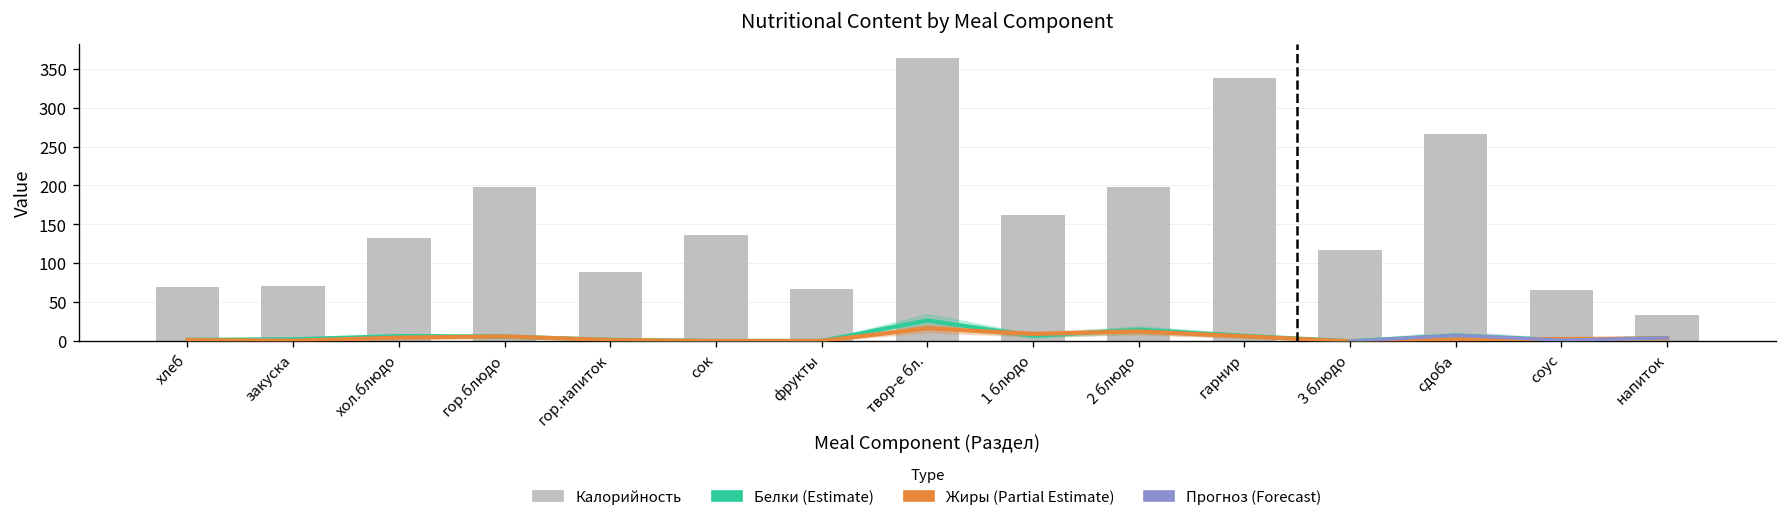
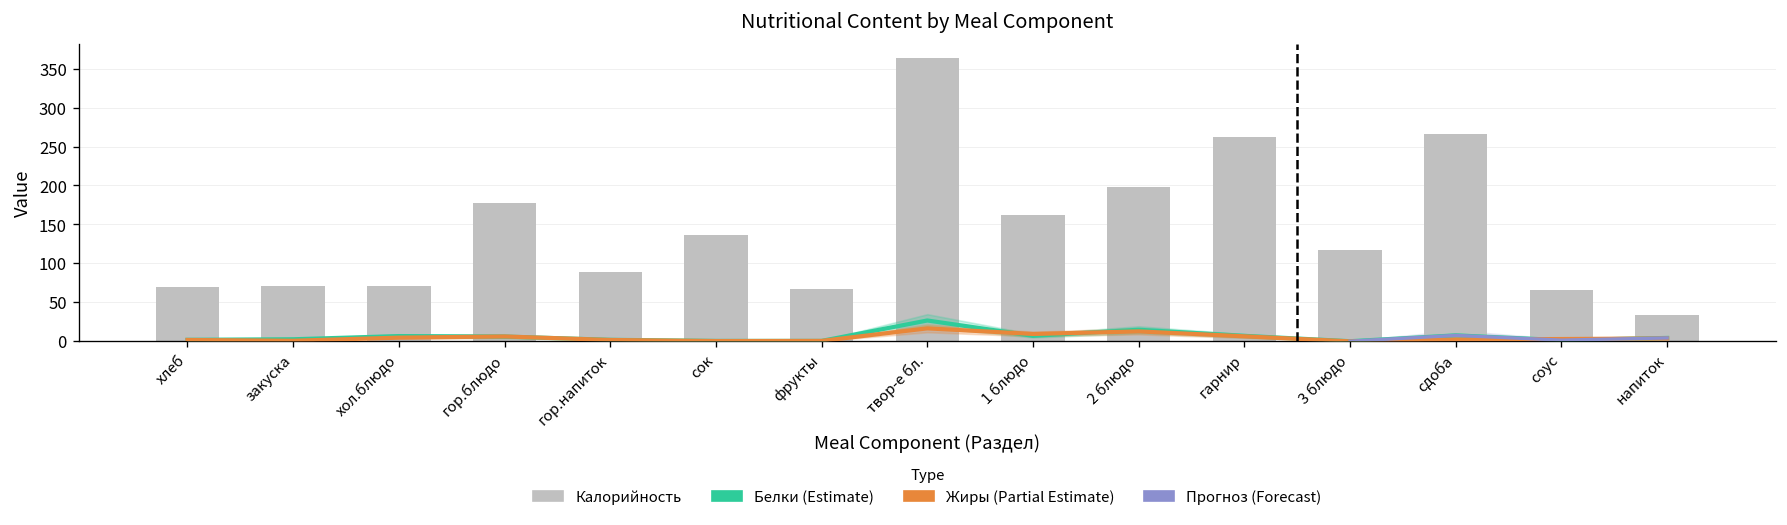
  {
    "Калорийность": {
      "хлеб": 70,
      "закуска": 70,
-     "хол.блюдо": 130,
-     "гор.блюдо": 200,
+     "хол.блюдо": 70,
+     "гор.блюдо": 180,
      "гор.напиток": 90,
      "сок": 140,
      "фрукты": 70,
      "твор-е бл.": 360,
      "1 блюдо": 160,
      "2 блюдо": 200,
-     "гарнир": 340,
+     "гарнир": 260,
      "3 блюдо": 120,
      "сдоба": 270,
      "соус": 70,
      "напиток": 30
    }
  }
